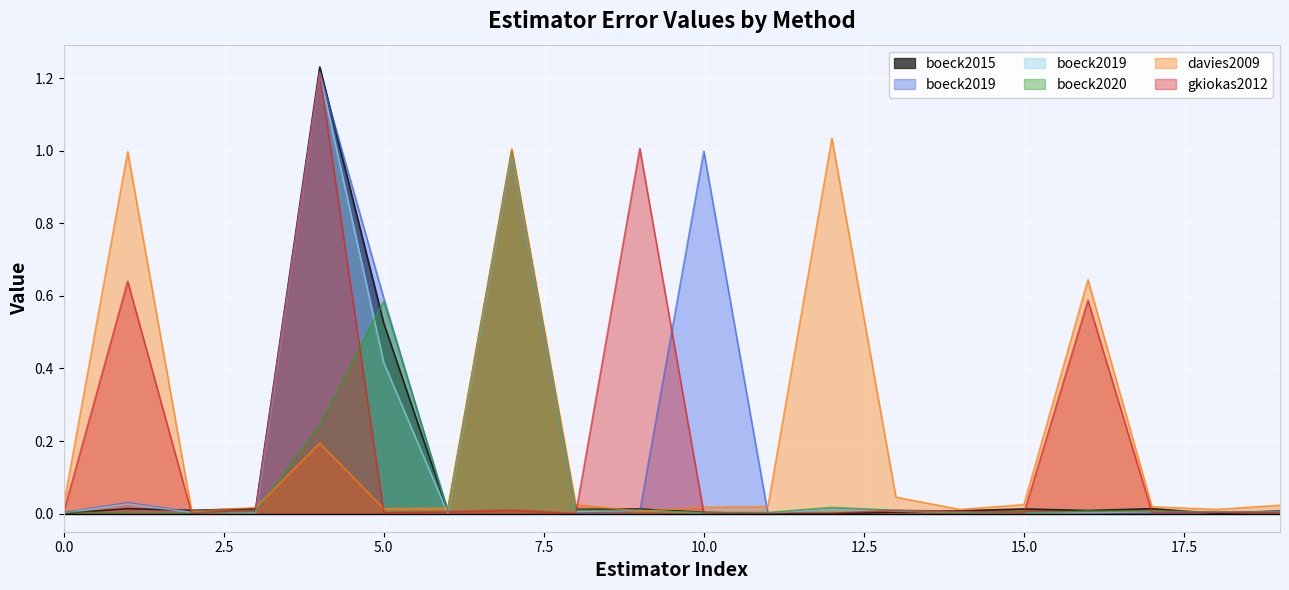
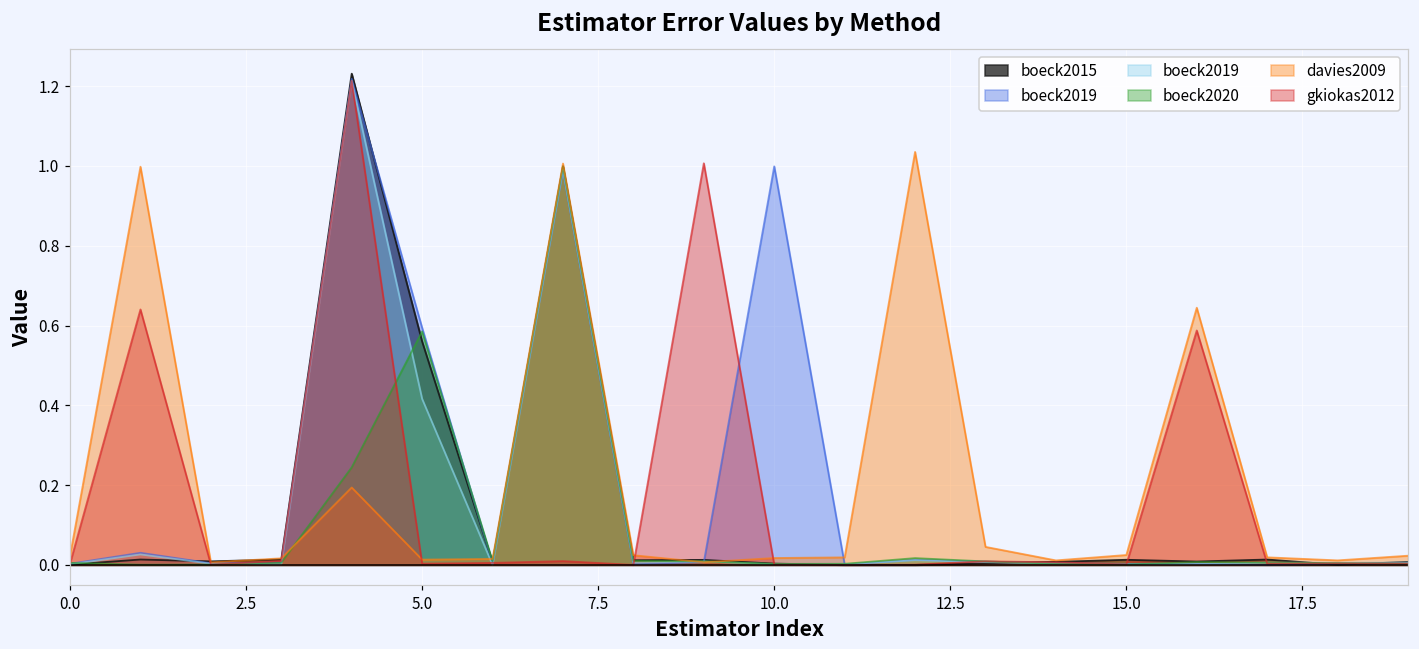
  {
    "boeck2015": {
-     "5.0": 0.52,
+     "5.0": 0.56,
      "15.0": 0.01
    },
    "boeck2020": {
      "5.0": 0.59
    }
  }
